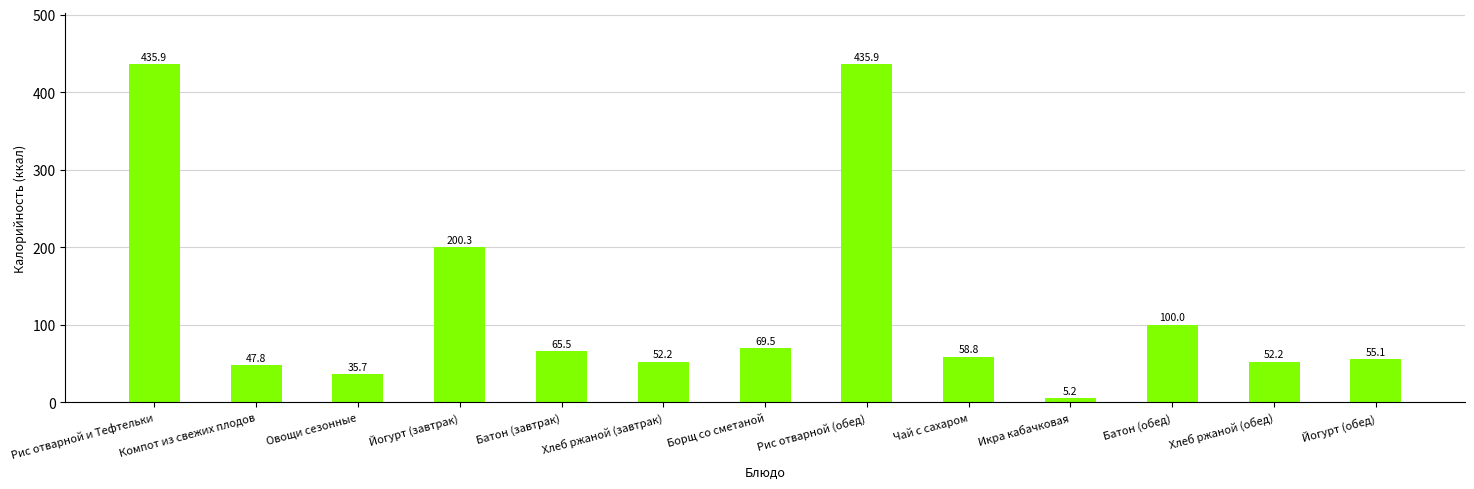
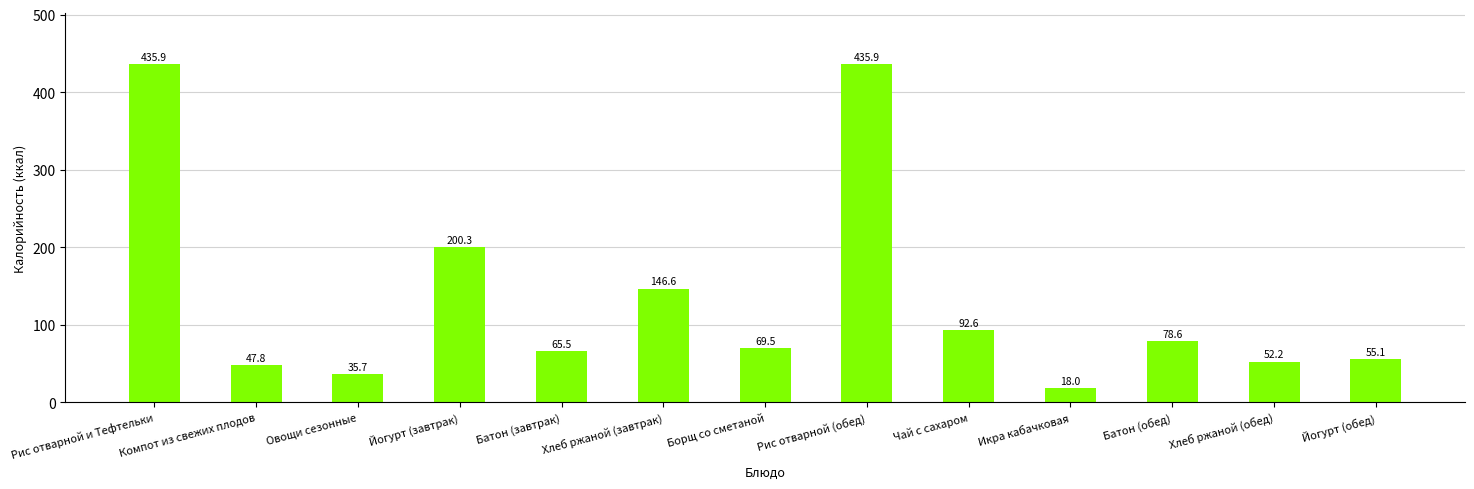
  {
    "Рис отварной и Тефтельки": 435.9,
    "Компот из свежих плодов": 47.8,
    "Овощи сезонные": 35.7,
    "Йогурт (завтрак)": 200.3,
    "Батон (завтрак)": 65.5,
-   "Хлеб ржаной (завтрак)": 52.2,
+   "Хлеб ржаной (завтрак)": 146.6,
    "Борщ со сметаной": 69.5,
    "Рис отварной (обед)": 435.9,
-   "Чай с сахаром": 58.8,
-   "Икра кабачковая": 5.2,
-   "Батон (обед)": 100.0,
+   "Чай с сахаром": 92.6,
+   "Икра кабачковая": 18.0,
+   "Батон (обед)": 78.6,
    "Хлеб ржаной (обед)": 52.2,
    "Йогурт (обед)": 55.1
  }
